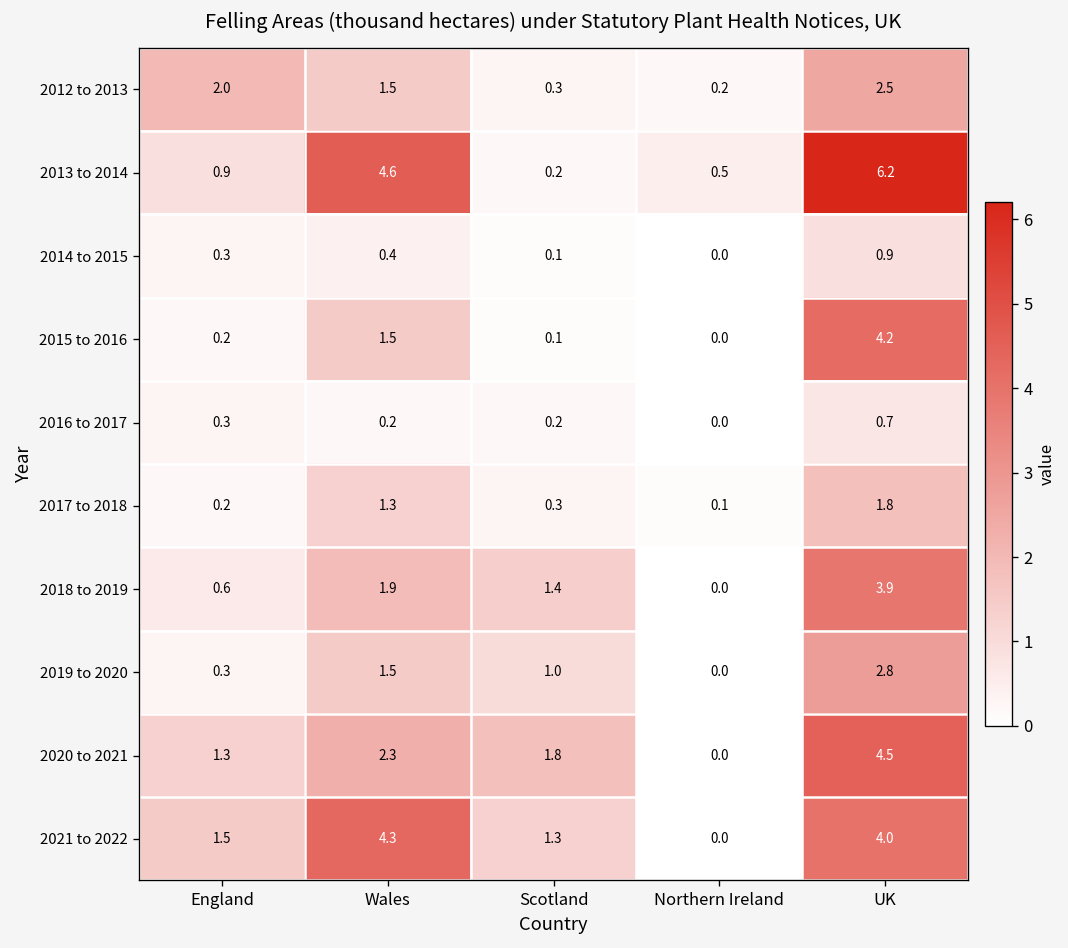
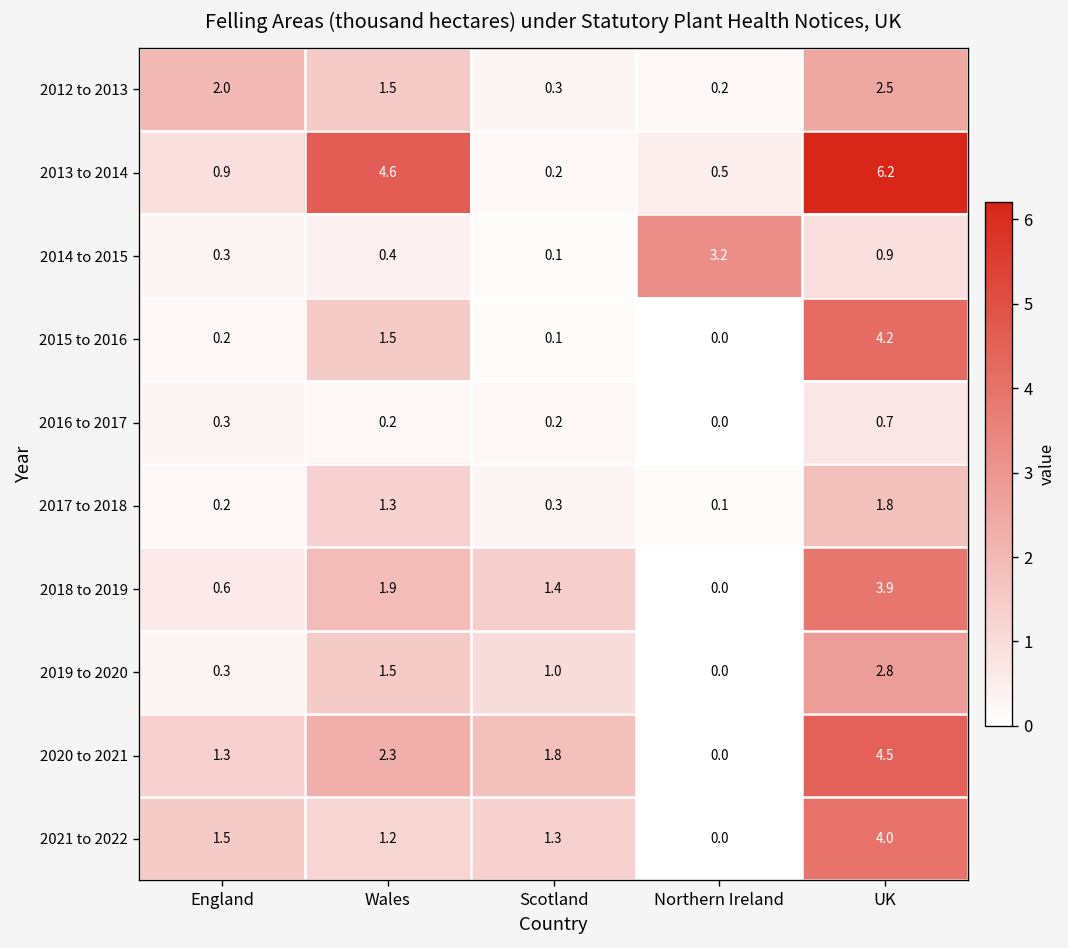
  {
    "2012 to 2013": {
      "England": 2.0,
      "Wales": 1.5,
      "Scotland": 0.3,
      "Northern Ireland": 0.2,
      "UK": 2.5
    },
    "2013 to 2014": {
      "England": 0.9,
      "Wales": 4.6,
      "Scotland": 0.2,
      "Northern Ireland": 0.5,
      "UK": 6.2
    },
    "2014 to 2015": {
      "England": 0.3,
      "Wales": 0.4,
      "Scotland": 0.1,
-     "Northern Ireland": 0.0,
+     "Northern Ireland": 3.2,
      "UK": 0.9
    },
    "2015 to 2016": {
      "England": 0.2,
      "Wales": 1.5,
      "Scotland": 0.1,
      "Northern Ireland": 0.0,
      "UK": 4.2
    },
    "2016 to 2017": {
      "England": 0.3,
      "Wales": 0.2,
      "Scotland": 0.2,
      "Northern Ireland": 0.0,
      "UK": 0.7
    },
    "2017 to 2018": {
      "England": 0.2,
      "Wales": 1.3,
      "Scotland": 0.3,
      "Northern Ireland": 0.1,
      "UK": 1.8
    },
    "2018 to 2019": {
      "England": 0.6,
      "Wales": 1.9,
      "Scotland": 1.4,
      "Northern Ireland": 0.0,
      "UK": 3.9
    },
    "2019 to 2020": {
      "England": 0.3,
      "Wales": 1.5,
      "Scotland": 1.0,
      "Northern Ireland": 0.0,
      "UK": 2.8
    },
    "2020 to 2021": {
      "England": 1.3,
      "Wales": 2.3,
      "Scotland": 1.8,
      "Northern Ireland": 0.0,
      "UK": 4.5
    },
    "2021 to 2022": {
      "England": 1.5,
-     "Wales": 4.3,
+     "Wales": 1.2,
      "Scotland": 1.3,
      "Northern Ireland": 0.0,
      "UK": 4.0
    }
  }
